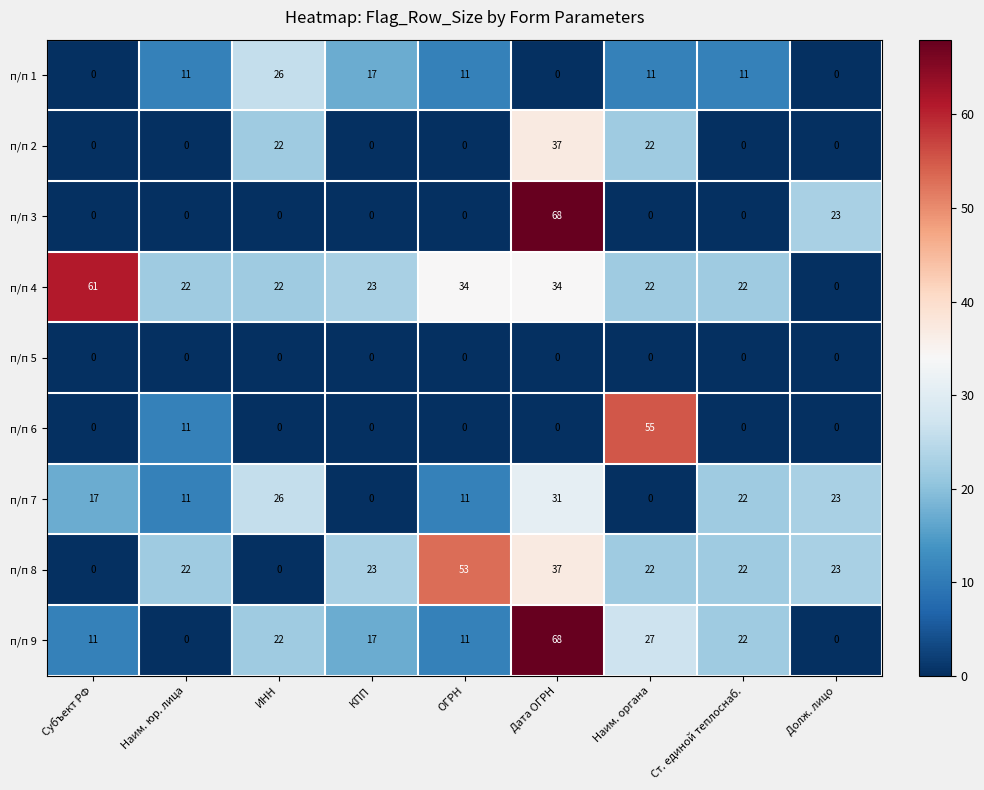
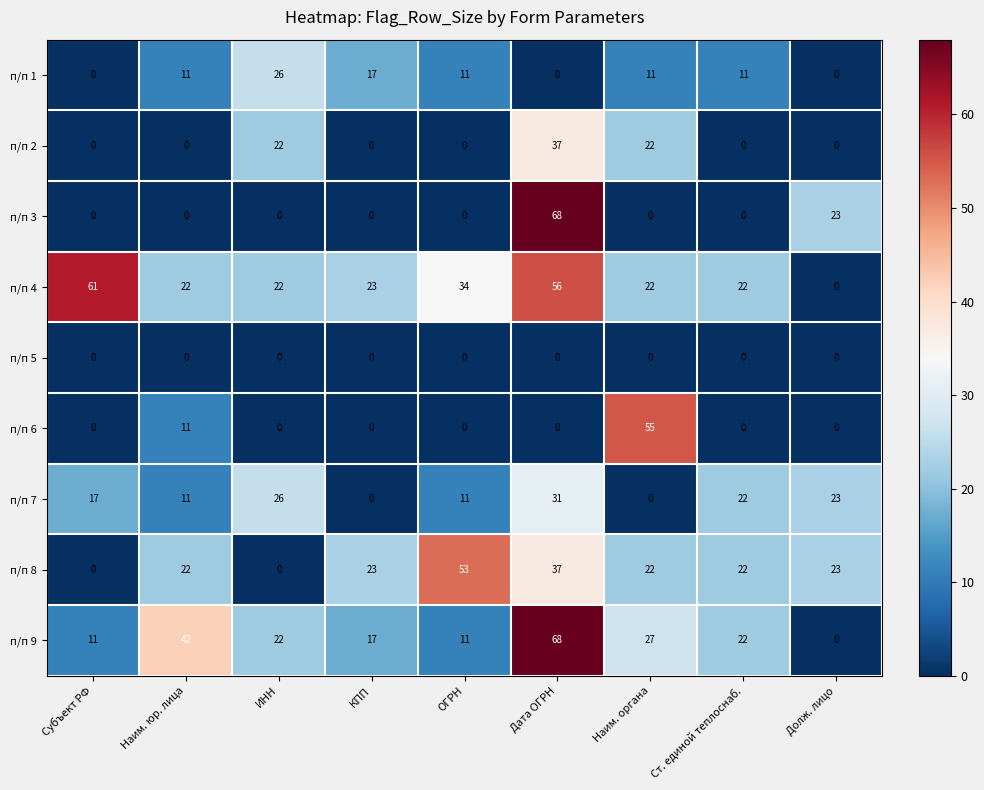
  {
    "п/п 1": {
      "Субъект РФ": 0,
      "Наим. юр. лица": 11,
      "ИНН": 26,
      "КПП": 17,
      "ОГРН": 11,
      "Дата ОГРН": 0,
      "Наим. органа": 11,
      "Ст. единой теплоснаб.": 11,
      "Долж. лицо": 0
    },
    "п/п 2": {
      "Субъект РФ": 0,
      "Наим. юр. лица": 0,
      "ИНН": 22,
      "КПП": 0,
      "ОГРН": 0,
      "Дата ОГРН": 37,
      "Наим. органа": 22,
      "Ст. единой теплоснаб.": 0,
      "Долж. лицо": 0
    },
    "п/п 3": {
      "Субъект РФ": 0,
      "Наим. юр. лица": 0,
      "ИНН": 0,
      "КПП": 0,
      "ОГРН": 0,
      "Дата ОГРН": 68,
      "Наим. органа": 0,
      "Ст. единой теплоснаб.": 0,
      "Долж. лицо": 23
    },
    "п/п 4": {
      "Субъект РФ": 61,
      "Наим. юр. лица": 22,
      "ИНН": 22,
      "КПП": 23,
      "ОГРН": 34,
-     "Дата ОГРН": 34,
+     "Дата ОГРН": 56,
      "Наим. органа": 22,
      "Ст. единой теплоснаб.": 22,
      "Долж. лицо": 0
    },
    "п/п 5": {
      "Субъект РФ": 0,
      "Наим. юр. лица": 0,
      "ИНН": 0,
      "КПП": 0,
      "ОГРН": 0,
      "Дата ОГРН": 0,
      "Наим. органа": 0,
      "Ст. единой теплоснаб.": 0,
      "Долж. лицо": 0
    },
    "п/п 6": {
      "Субъект РФ": 0,
      "Наим. юр. лица": 11,
      "ИНН": 0,
      "КПП": 0,
      "ОГРН": 0,
      "Дата ОГРН": 0,
      "Наим. органа": 55,
      "Ст. единой теплоснаб.": 0,
      "Долж. лицо": 0
    },
    "п/п 7": {
      "Субъект РФ": 17,
      "Наим. юр. лица": 11,
      "ИНН": 26,
      "КПП": 0,
      "ОГРН": 11,
      "Дата ОГРН": 31,
      "Наим. органа": 0,
      "Ст. единой теплоснаб.": 22,
      "Долж. лицо": 23
    },
    "п/п 8": {
      "Субъект РФ": 0,
      "Наим. юр. лица": 22,
      "ИНН": 0,
      "КПП": 23,
      "ОГРН": 53,
      "Дата ОГРН": 37,
      "Наим. органа": 22,
      "Ст. единой теплоснаб.": 22,
      "Долж. лицо": 23
    },
    "п/п 9": {
      "Субъект РФ": 11,
-     "Наим. юр. лица": 0,
+     "Наим. юр. лица": 42,
      "ИНН": 22,
      "КПП": 17,
      "ОГРН": 11,
      "Дата ОГРН": 68,
      "Наим. органа": 27,
      "Ст. единой теплоснаб.": 22,
      "Долж. лицо": 0
    }
  }
